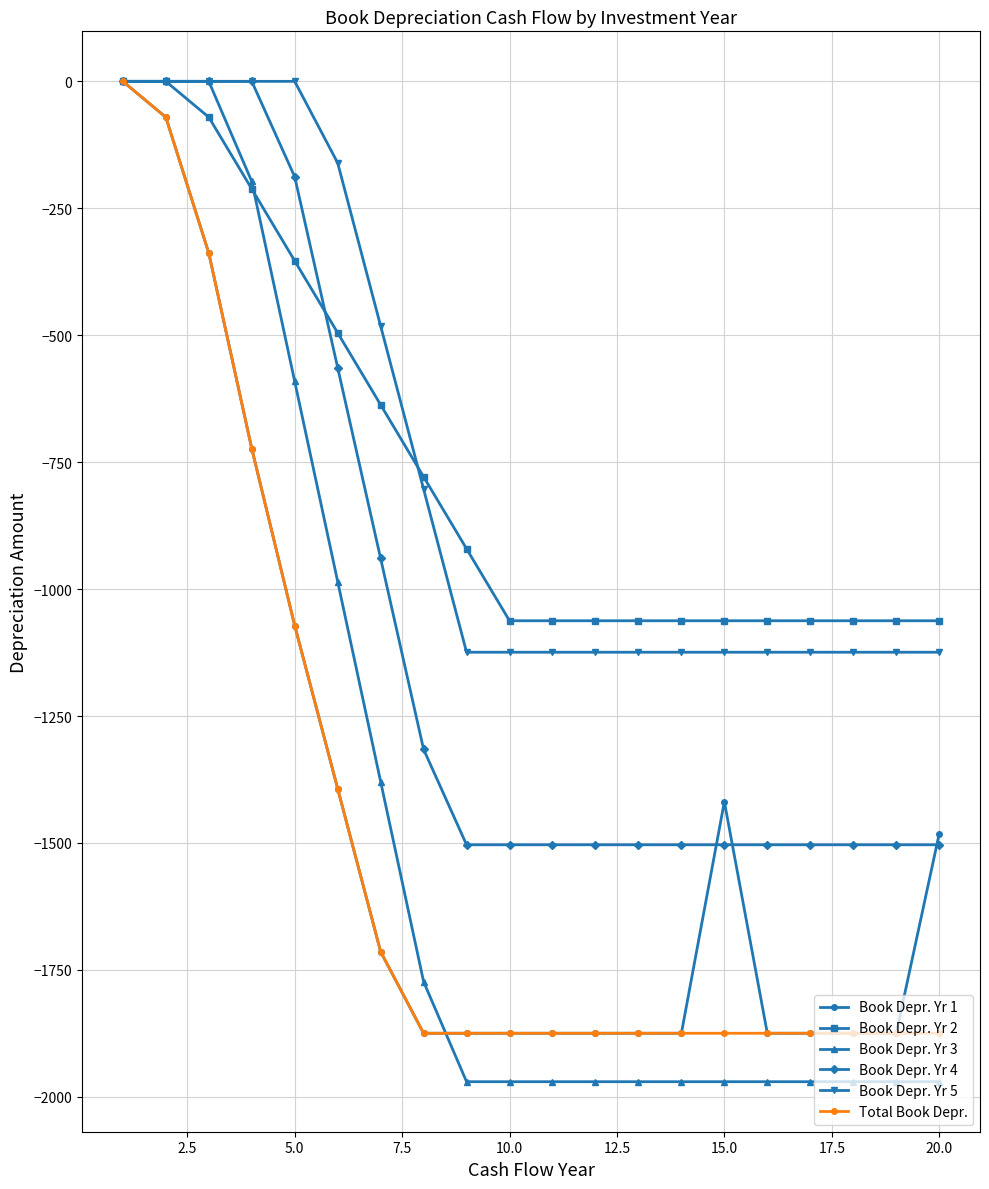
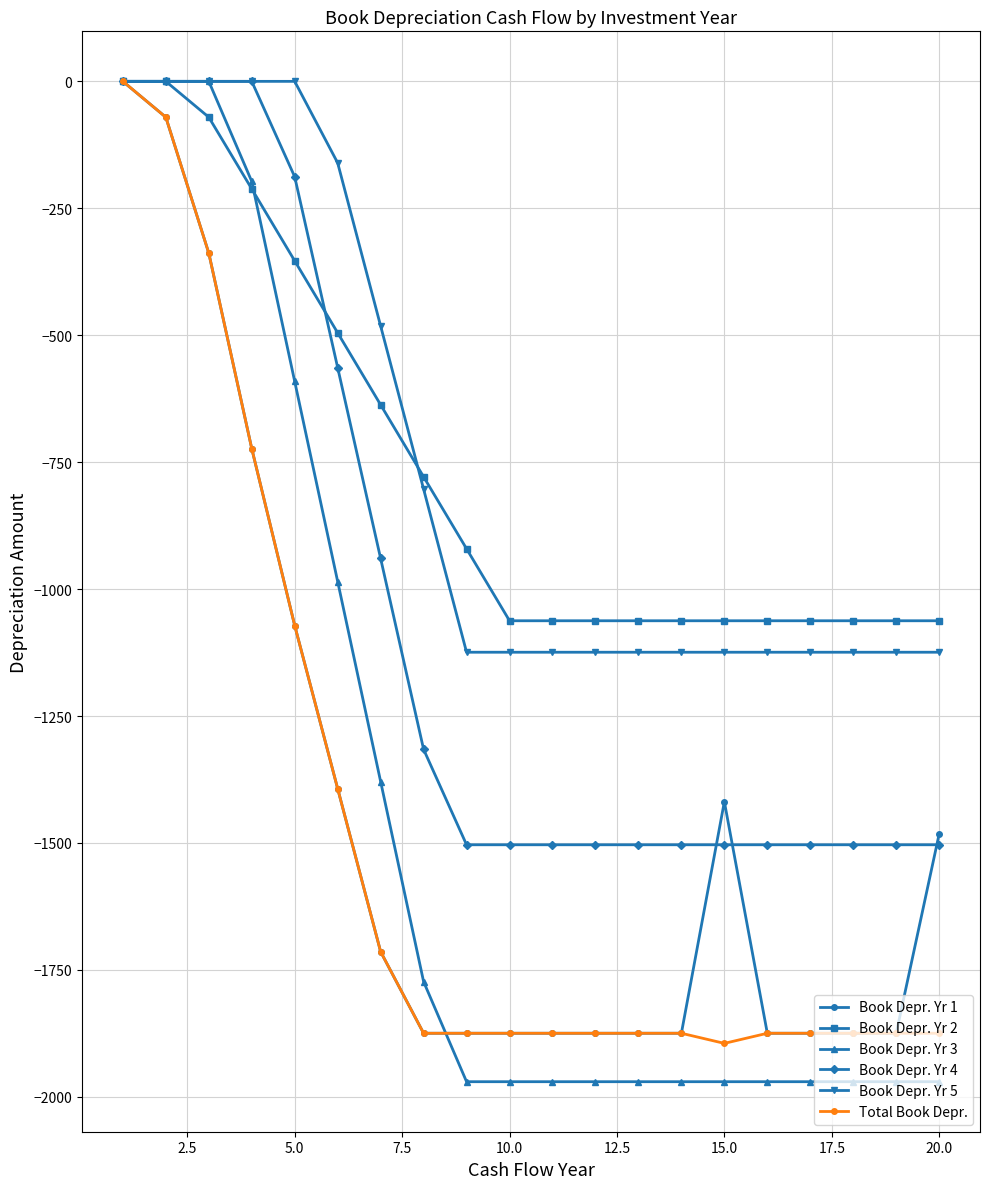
  {
    "Total Book Depr.": {
-     "15.0": -1870
+     "15.0": -1890
    }
  }
